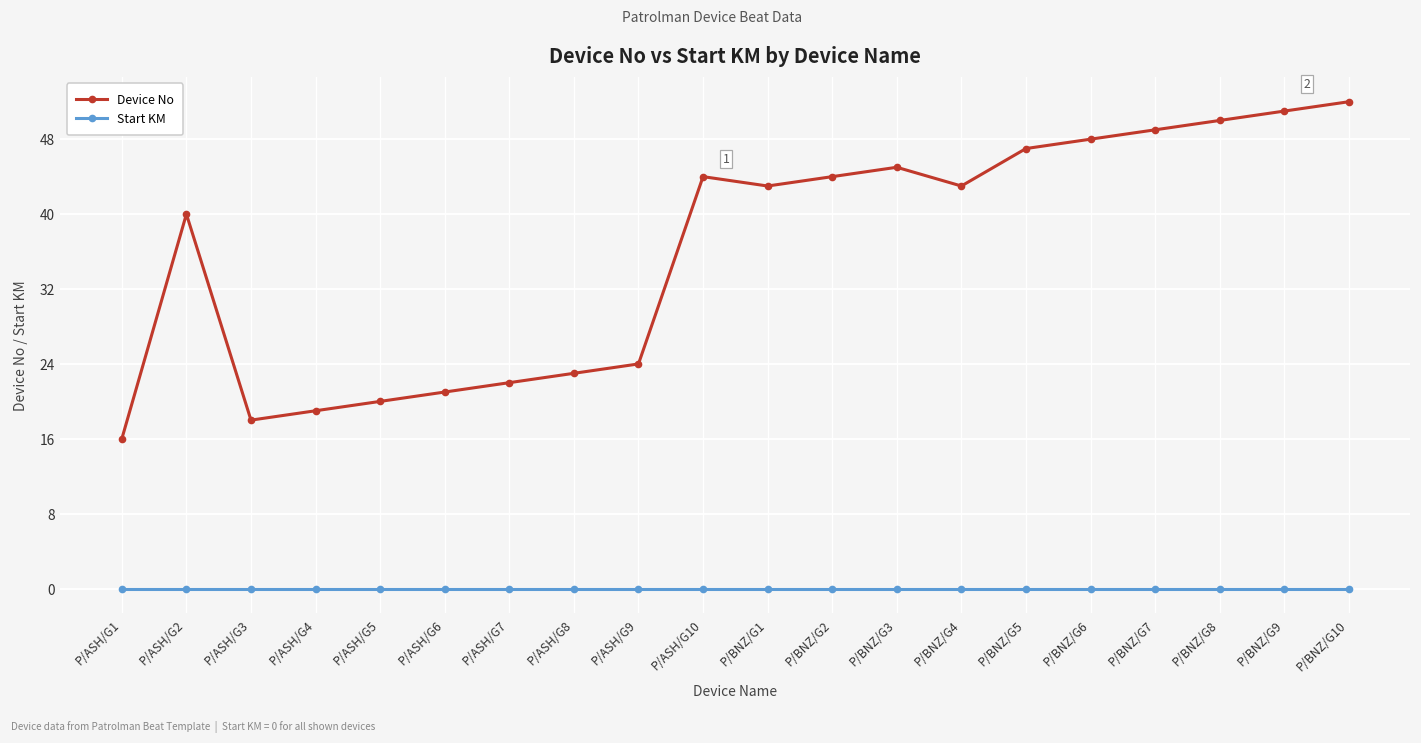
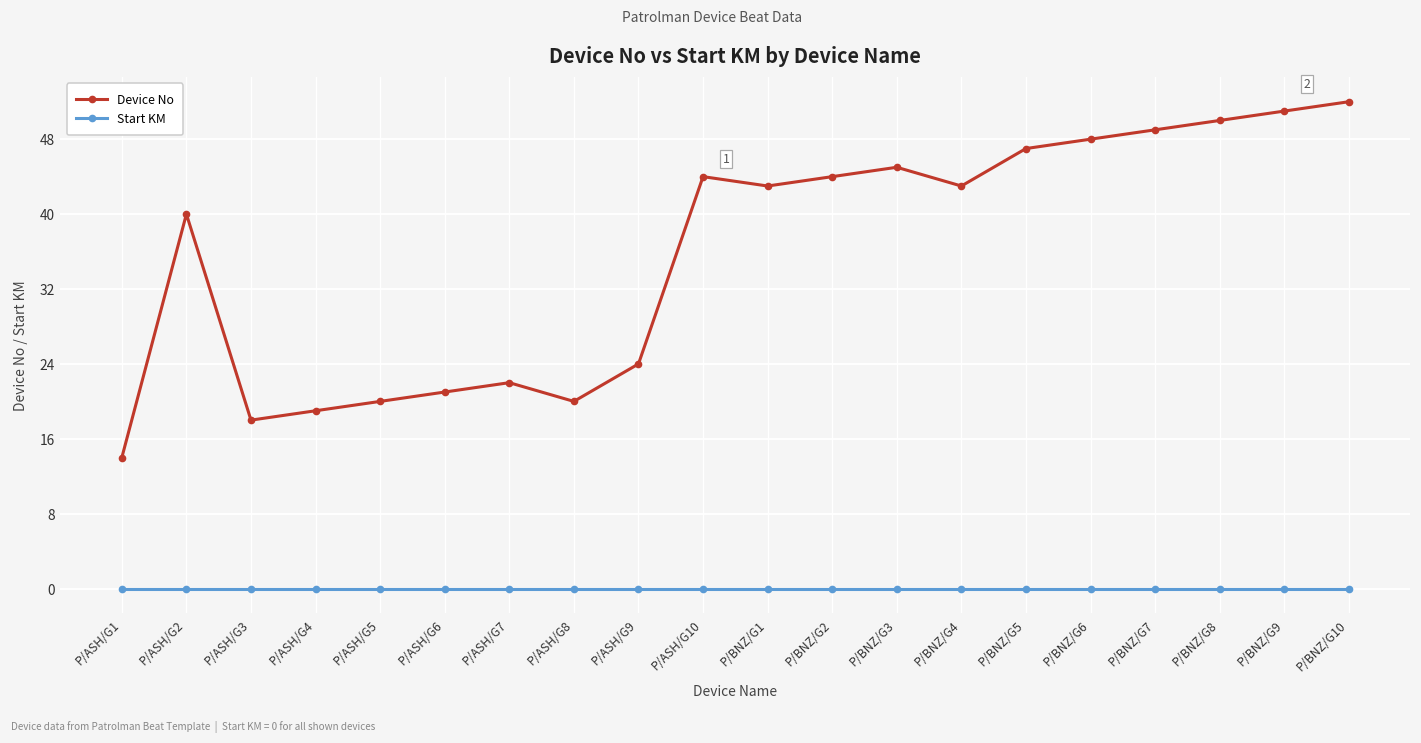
  {
    "Device No": {
-     "P/ASH/G1": 16,
+     "P/ASH/G1": 14,
      "P/ASH/G2": 40,
      "P/ASH/G3": 18,
      "P/ASH/G4": 19,
      "P/ASH/G5": 20,
      "P/ASH/G6": 21,
      "P/ASH/G7": 22,
-     "P/ASH/G8": 23,
+     "P/ASH/G8": 20,
      "P/ASH/G9": 24,
      "P/BNZ/G1": 43,
      "P/BNZ/G2": 44,
      "P/BNZ/G3": 45,
      "P/BNZ/G4": 43,
      "P/BNZ/G5": 47,
      "P/BNZ/G6": 48,
      "P/BNZ/G7": 49,
      "P/BNZ/G8": 50,
      "P/BNZ/G9": 51,
      "P/BNZ/G10": 52
    },
    "Start KM": {
      "P/ASH/G1": 0,
      "P/ASH/G2": 0,
      "P/ASH/G3": 0,
      "P/ASH/G4": 0,
      "P/ASH/G5": 0,
      "P/ASH/G6": 0,
      "P/ASH/G7": 0,
      "P/ASH/G8": 0,
      "P/ASH/G9": 0,
      "P/ASH/G10": 0,
      "P/BNZ/G1": 0,
      "P/BNZ/G2": 0,
      "P/BNZ/G3": 0,
      "P/BNZ/G4": 0,
      "P/BNZ/G5": 0,
      "P/BNZ/G6": 0,
      "P/BNZ/G7": 0,
      "P/BNZ/G8": 0,
      "P/BNZ/G9": 0,
      "P/BNZ/G10": 0
    }
  }
